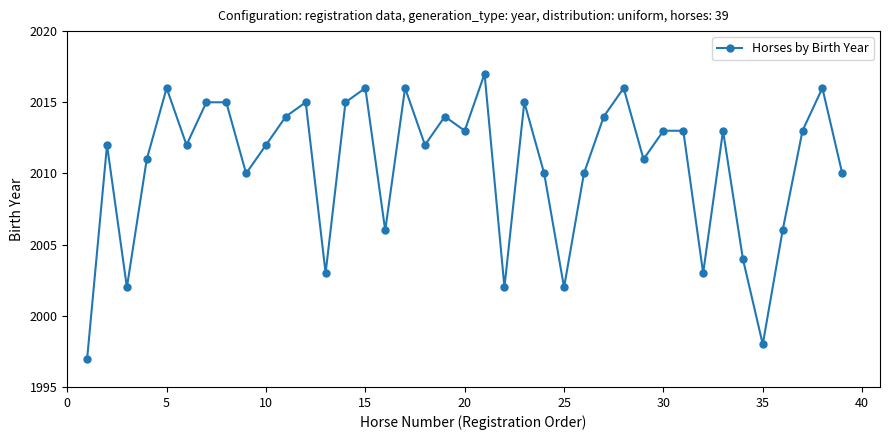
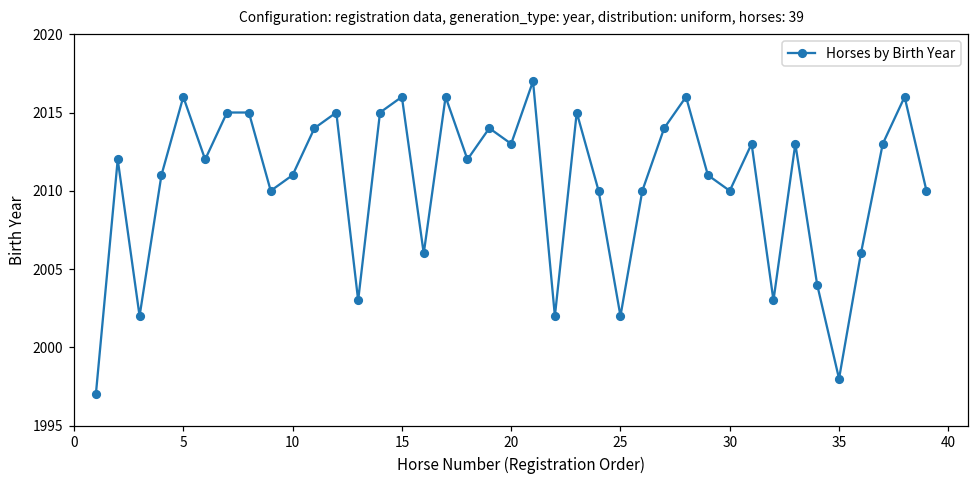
  {
    "5": 2016,
-   "10": 2012,
+   "10": 2011,
    "15": 2016,
    "20": 2013,
    "25": 2002,
-   "30": 2013,
+   "30": 2010,
    "35": 1998
  }
